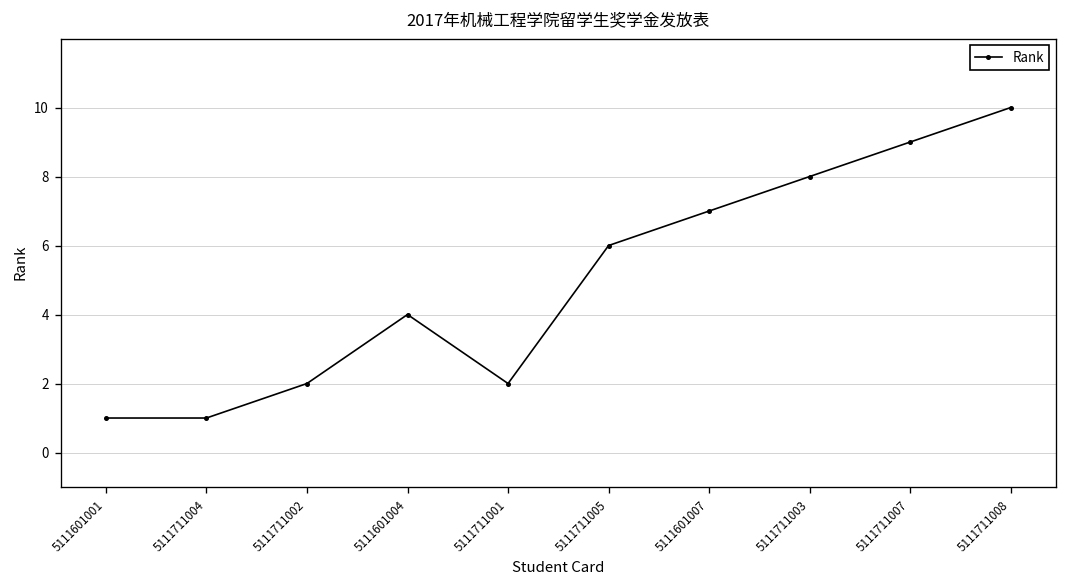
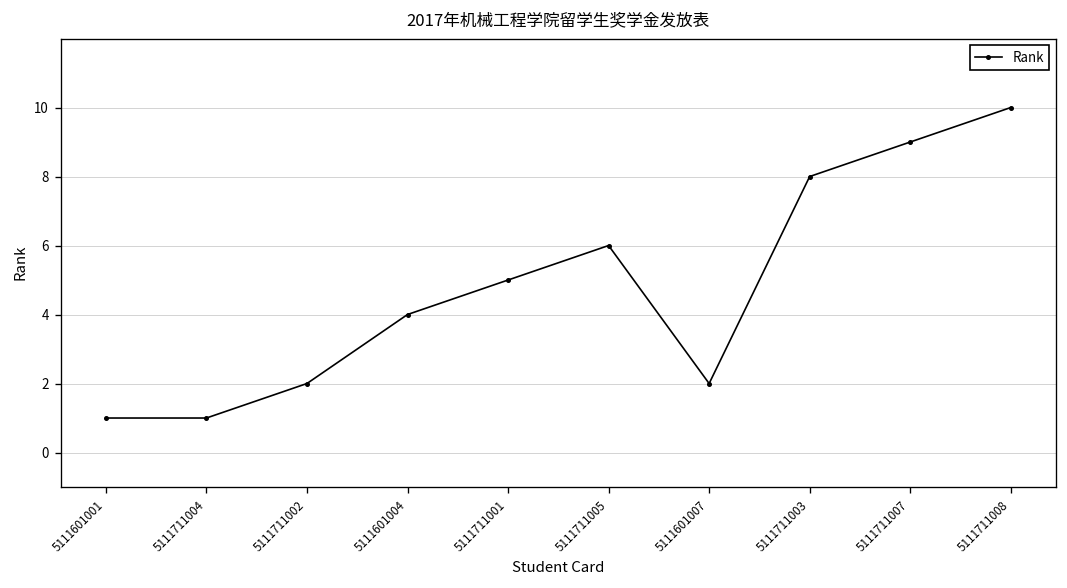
  {
    "5111601001": 1,
    "5111711004": 1,
    "5111711002": 2,
    "5111601004": 4,
-   "5111711001": 2,
+   "5111711001": 5,
    "5111711005": 6,
-   "5111601007": 7,
+   "5111601007": 2,
    "5111711003": 8,
    "5111711007": 9,
    "5111711008": 10
  }
